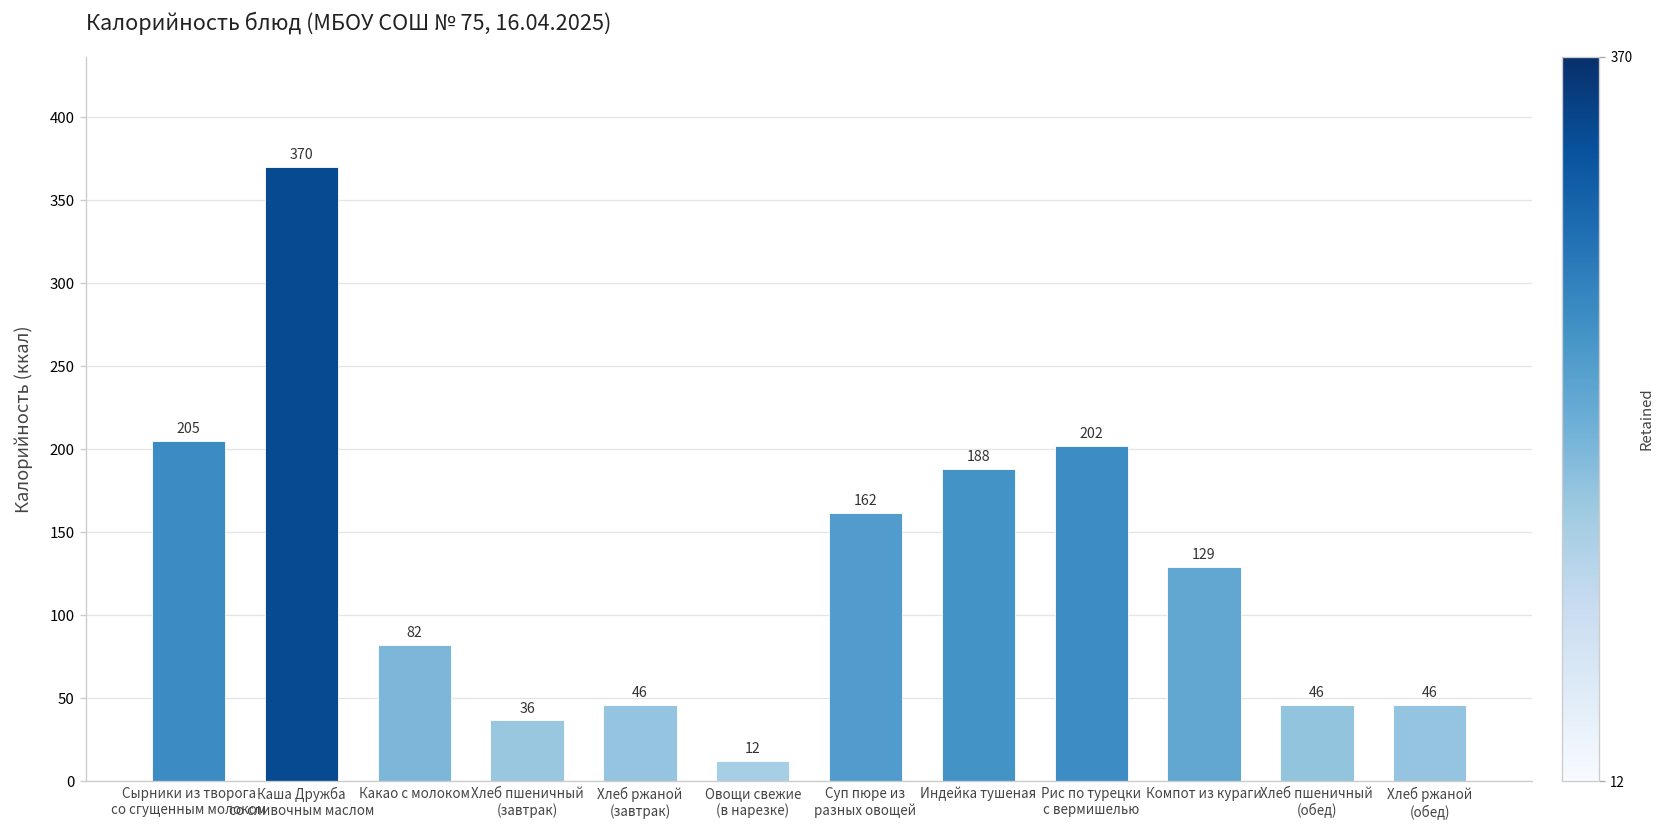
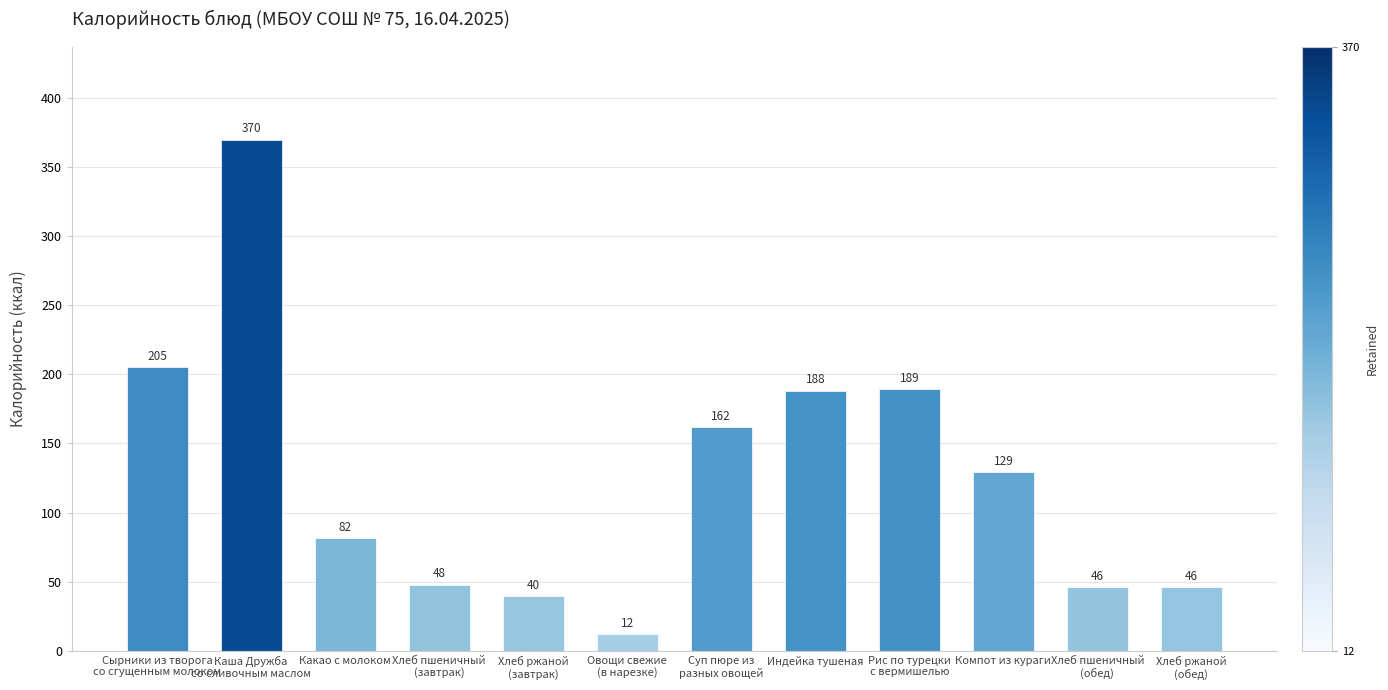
  {
    "Какао с молоком": 82,
-   "Хлеб пшеничный (завтрак)": 36,
-   "Хлеб ржаной (завтрак)": 46,
+   "Хлеб пшеничный (завтрак)": 48,
+   "Хлеб ржаной (завтрак)": 40,
    "Овощи свежие (в нарезке)": 12,
    "Суп пюре из разных овощей": 162,
    "Индейка тушеная": 188,
-   "Рис по турецки с вермишелью": 202,
+   "Рис по турецки с вермишелью": 189,
    "Компот из кураги": 129,
    "Хлеб пшеничный (обед)": 46,
    "Хлеб ржаной (обед)": 46
  }
